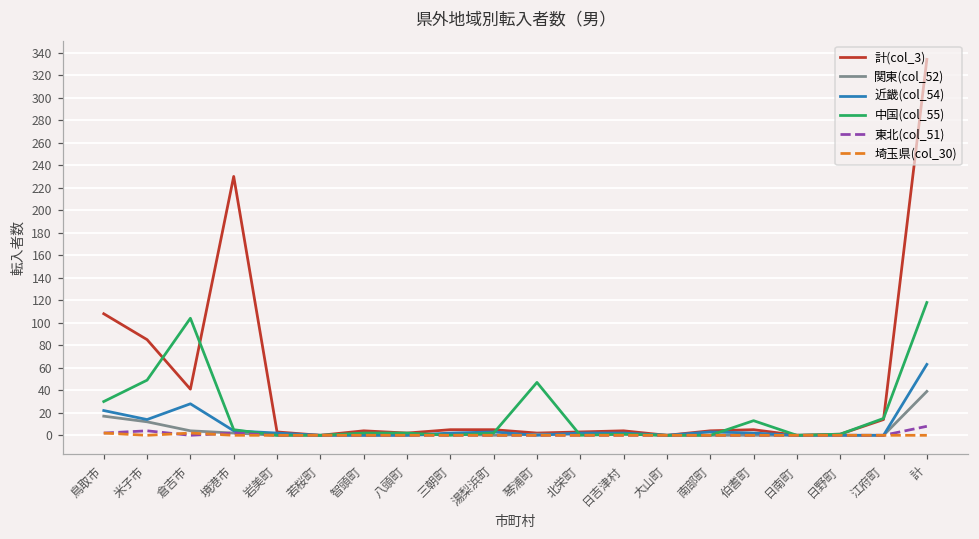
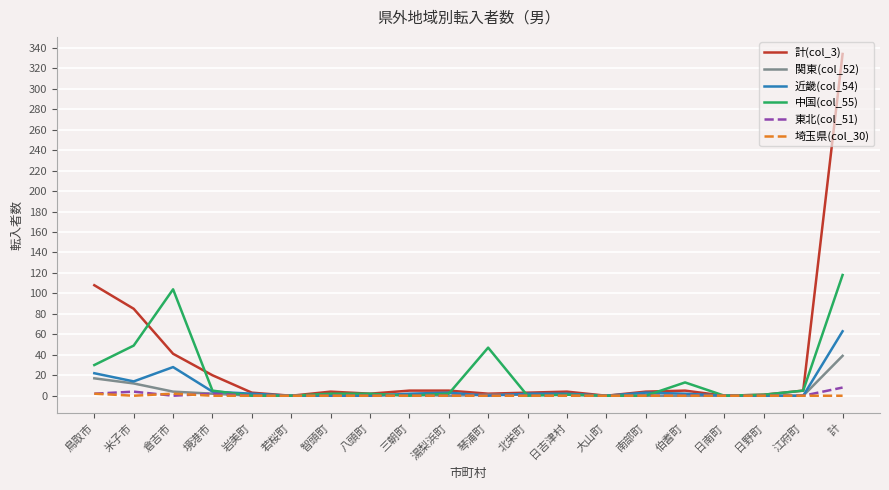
  {
    "計(col_3)": {
      "鳥取市": 108,
      "米子市": 85,
      "倉吉市": 41,
-     "境港市": 230,
+     "境港市": 20,
      "三朝町": 5,
      "伯耆町": 5,
-     "江府町": 14
+     "江府町": 5
    },
    "関東(col_52)": {
      "鳥取市": 17,
      "計": 39
    },
    "近畿(col_54)": {
      "鳥取市": 22,
      "倉吉市": 28,
      "計": 63
    },
    "中国(col_55)": {
      "鳥取市": 30,
      "米子市": 49,
      "倉吉市": 104,
      "琴浦町": 47,
      "伯耆町": 13,
-     "江府町": 15,
+     "江府町": 5,
      "計": 118
    },
    "東北(col_51)": {
      "米子市": 4,
      "計": 8
    },
    "埼玉県(col_30)": {
      "米子市": 0,
      "計": 0
    }
  }
